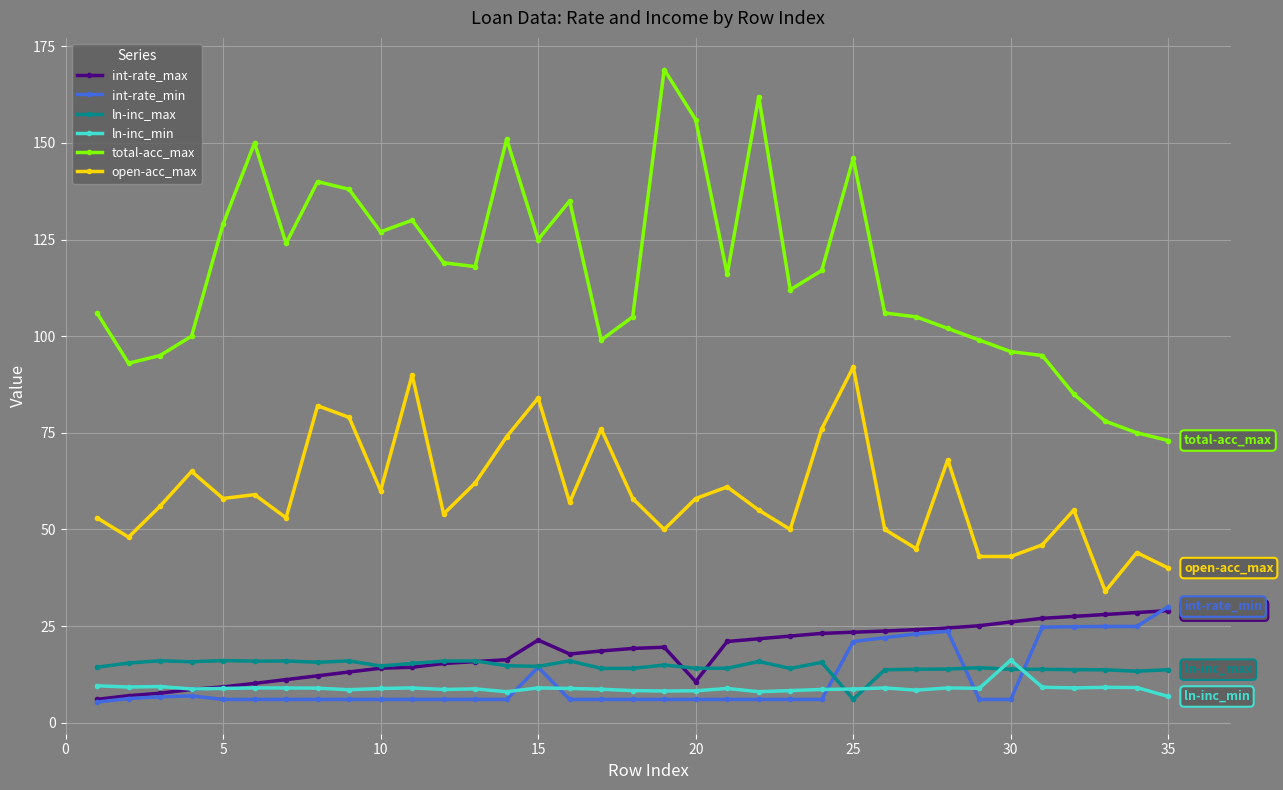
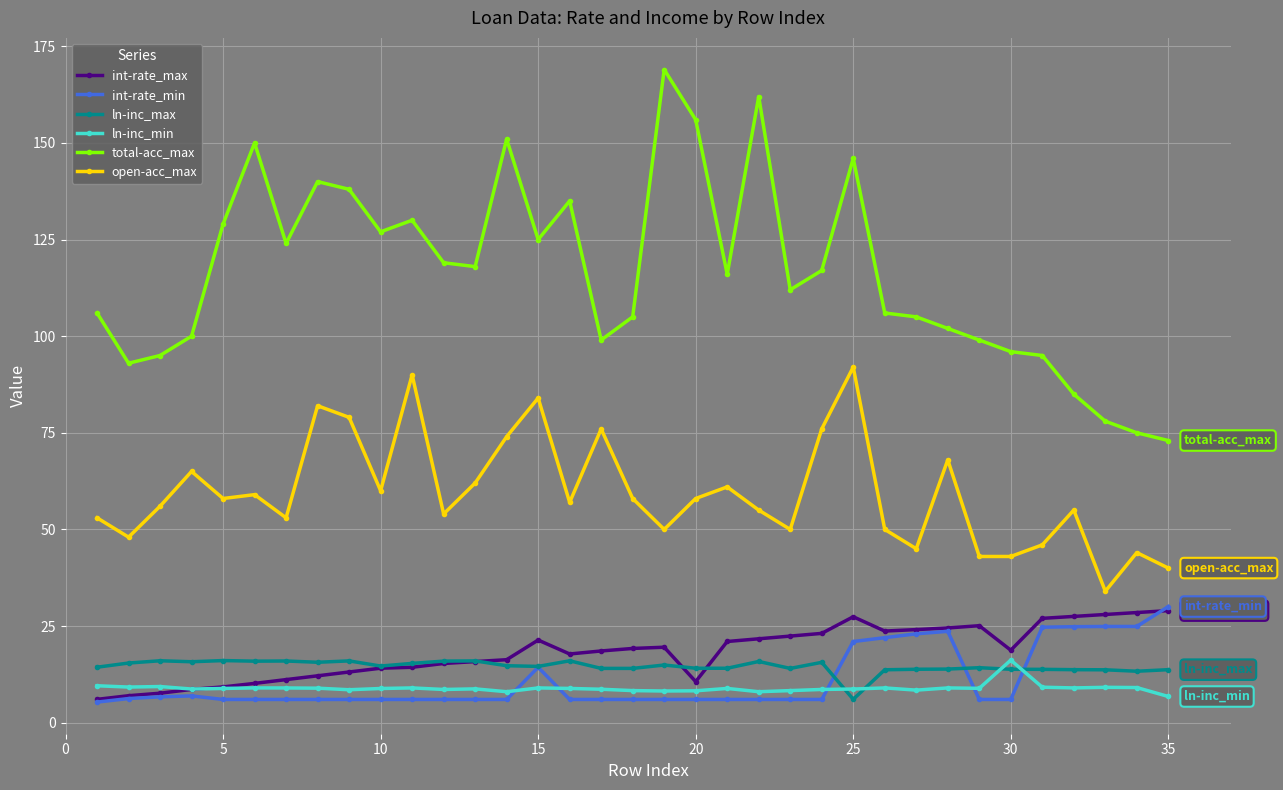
  {
    "int-rate_max": {
      "15": 21,
      "20": 11,
-     "25": 23,
-     "30": 26,
+     "25": 27,
+     "30": 19,
      "35": 29
    },
    "int-rate_min": {
      "5": 6,
      "10": 6,
      "20": 6,
      "25": 21,
      "30": 6,
      "35": 30
    },
    "ln-inc_max": {
      "5": 16,
      "20": 14,
      "25": 6,
      "30": 14,
      "35": 14
    },
    "ln-inc_min": {
      "10": 9,
      "15": 9,
      "20": 8,
      "25": 9,
      "30": 16,
      "35": 7
    },
    "total-acc_max": {
      "5": 129,
      "10": 127,
      "15": 125,
      "20": 156,
      "25": 146,
      "30": 96,
      "35": 73
    },
    "open-acc_max": {
      "5": 58,
      "10": 60,
      "15": 84,
      "20": 58,
      "25": 92,
      "30": 43,
      "35": 40
    }
  }
